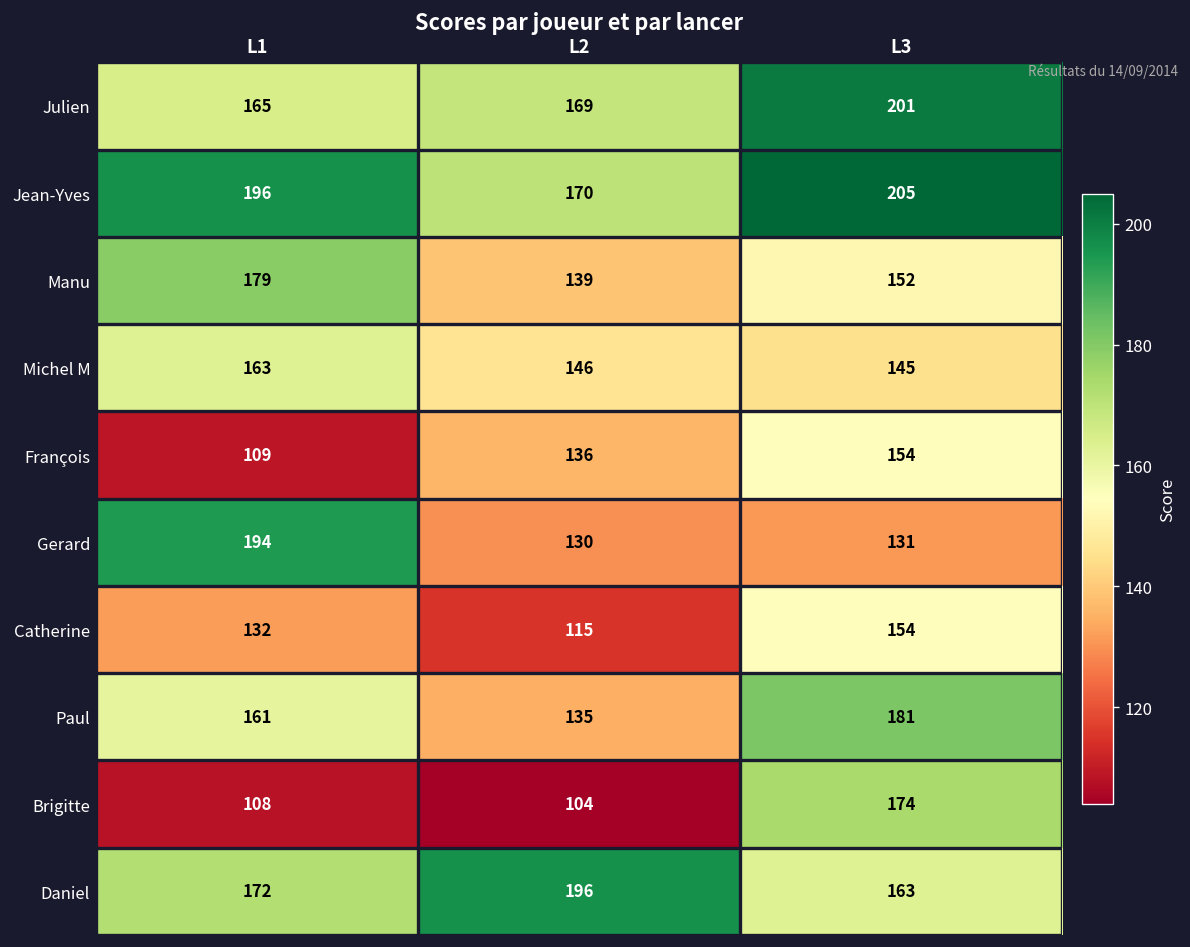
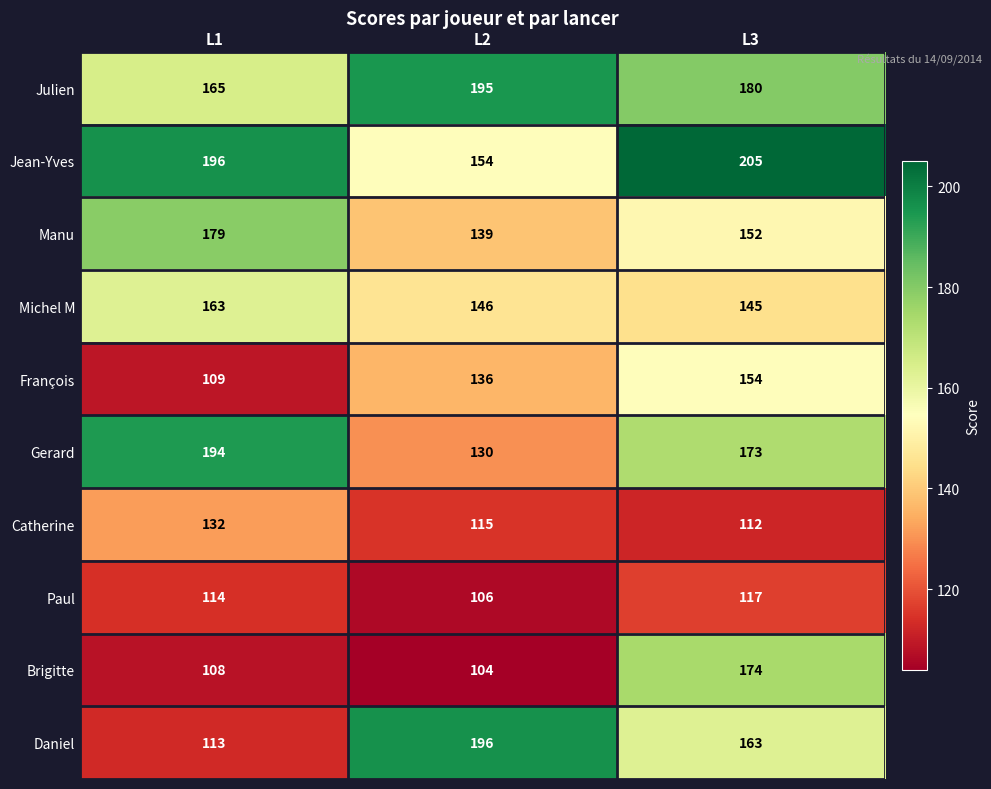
  {
    "Julien": {
      "L1": 165,
-     "L2": 169,
-     "L3": 201
+     "L2": 195,
+     "L3": 180
    },
    "Jean-Yves": {
      "L1": 196,
-     "L2": 170,
+     "L2": 154,
      "L3": 205
    },
    "Manu": {
      "L1": 179,
      "L2": 139,
      "L3": 152
    },
    "Michel M": {
      "L1": 163,
      "L2": 146,
      "L3": 145
    },
    "François": {
      "L1": 109,
      "L2": 136,
      "L3": 154
    },
    "Gerard": {
      "L1": 194,
      "L2": 130,
-     "L3": 131
+     "L3": 173
    },
    "Catherine": {
      "L1": 132,
      "L2": 115,
-     "L3": 154
+     "L3": 112
    },
    "Paul": {
-     "L1": 161,
-     "L2": 135,
-     "L3": 181
+     "L1": 114,
+     "L2": 106,
+     "L3": 117
    },
    "Brigitte": {
      "L1": 108,
      "L2": 104,
      "L3": 174
    },
    "Daniel": {
-     "L1": 172,
+     "L1": 113,
      "L2": 196,
      "L3": 163
    }
  }
